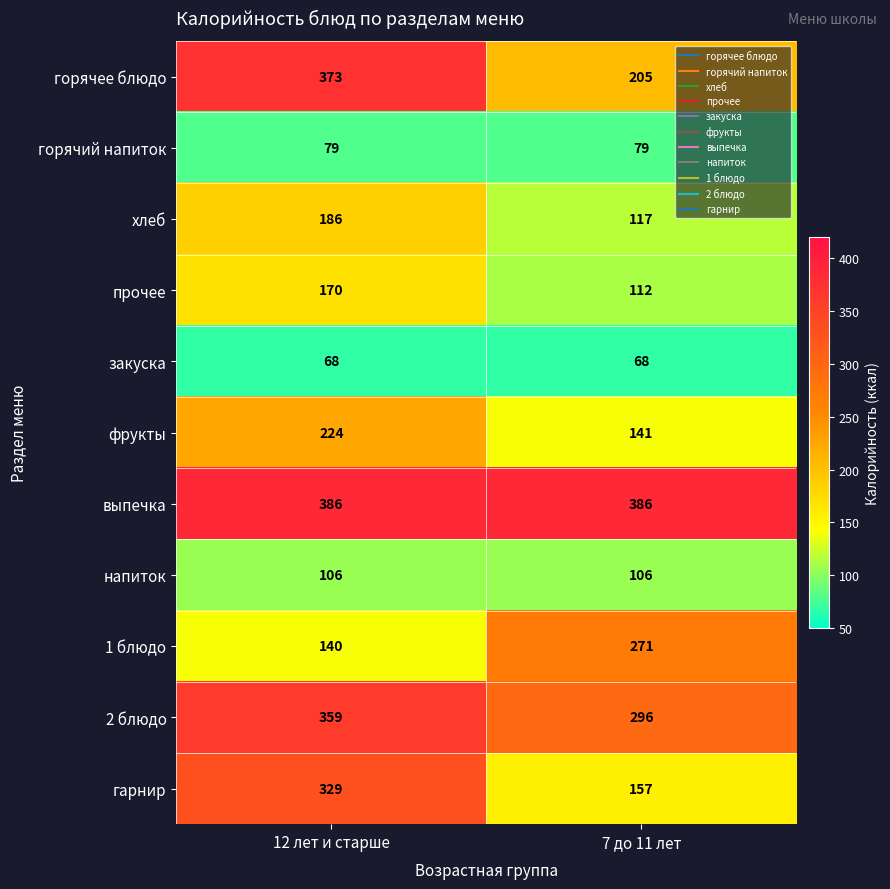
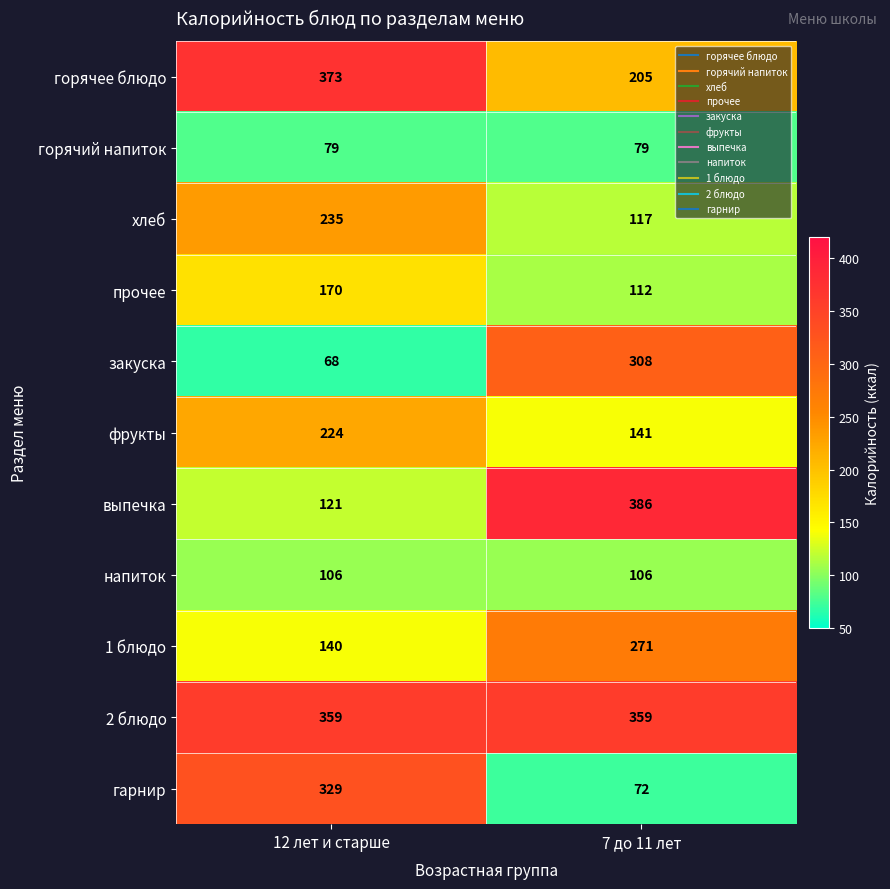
  {
    "горячее блюдо": {
      "12 лет и старше": 373,
      "7 до 11 лет": 205
    },
    "горячий напиток": {
      "12 лет и старше": 79,
      "7 до 11 лет": 79
    },
    "хлеб": {
-     "12 лет и старше": 186,
+     "12 лет и старше": 235,
      "7 до 11 лет": 117
    },
    "прочее": {
      "12 лет и старше": 170,
      "7 до 11 лет": 112
    },
    "закуска": {
      "12 лет и старше": 68,
-     "7 до 11 лет": 68
+     "7 до 11 лет": 308
    },
    "фрукты": {
      "12 лет и старше": 224,
      "7 до 11 лет": 141
    },
    "выпечка": {
-     "12 лет и старше": 386,
+     "12 лет и старше": 121,
      "7 до 11 лет": 386
    },
    "напиток": {
      "12 лет и старше": 106,
      "7 до 11 лет": 106
    },
    "1 блюдо": {
      "12 лет и старше": 140,
      "7 до 11 лет": 271
    },
    "2 блюдо": {
      "12 лет и старше": 359,
-     "7 до 11 лет": 296
+     "7 до 11 лет": 359
    },
    "гарнир": {
      "12 лет и старше": 329,
-     "7 до 11 лет": 157
+     "7 до 11 лет": 72
    }
  }
